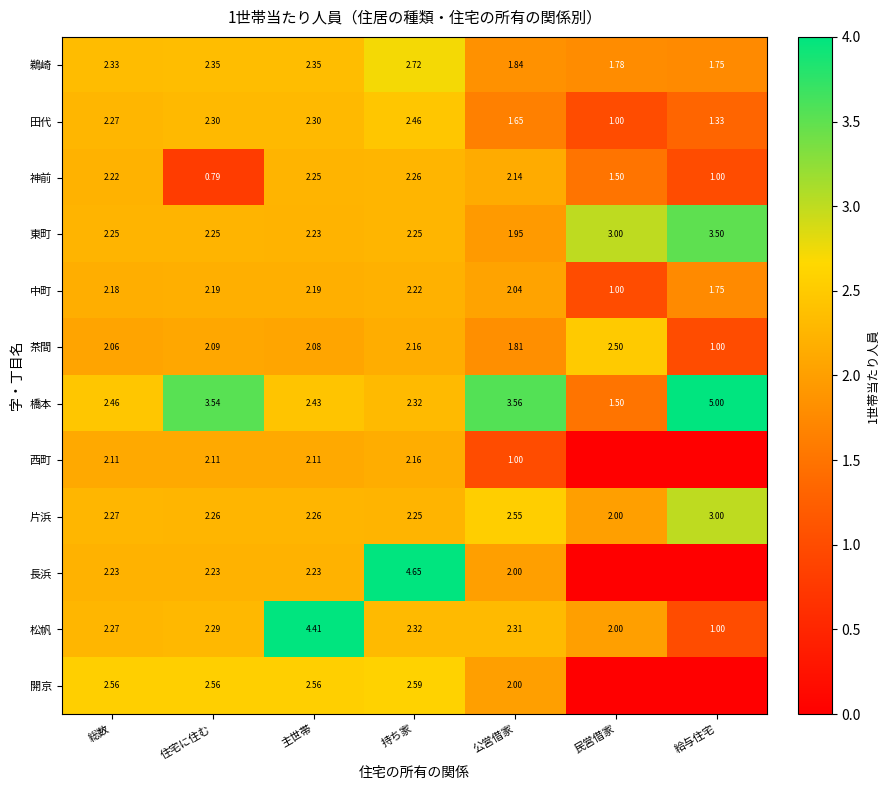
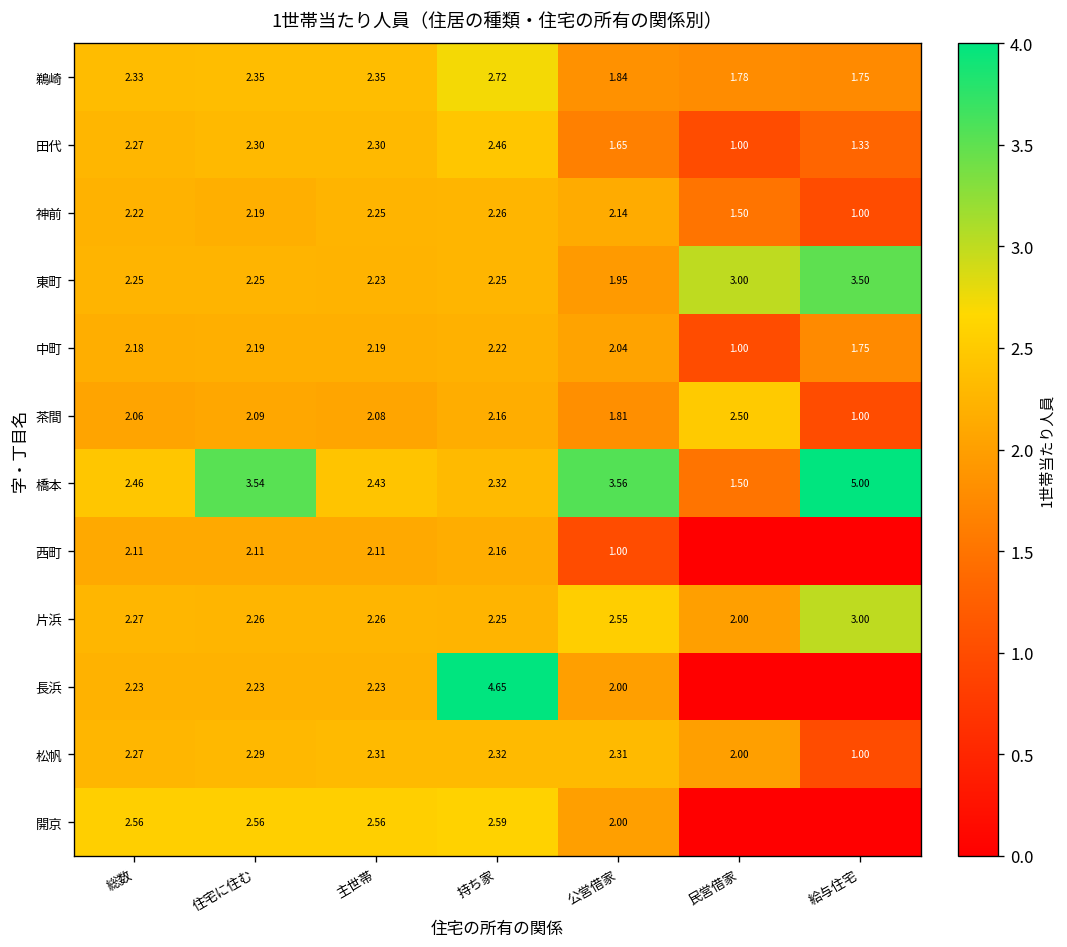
  {
    "鵜崎": {
      "総数": 2.33,
      "住宅に住む": 2.35,
      "主世帯": 2.35,
      "持ち家": 2.72,
      "公営借家": 1.84,
      "民営借家": 1.78,
      "給与住宅": 1.75
    },
    "田代": {
      "総数": 2.27,
      "住宅に住む": 2.30,
      "主世帯": 2.30,
      "持ち家": 2.46,
      "公営借家": 1.65,
      "民営借家": 1.00,
      "給与住宅": 1.33
    },
    "神前": {
      "総数": 2.22,
-     "住宅に住む": 0.79,
+     "住宅に住む": 2.19,
      "主世帯": 2.25,
      "持ち家": 2.26,
      "公営借家": 2.14,
      "民営借家": 1.50,
      "給与住宅": 1.00
    },
    "東町": {
      "総数": 2.25,
      "住宅に住む": 2.25,
      "主世帯": 2.23,
      "持ち家": 2.25,
      "公営借家": 1.95,
      "民営借家": 3.00,
      "給与住宅": 3.50
    },
    "中町": {
      "総数": 2.18,
      "住宅に住む": 2.19,
      "主世帯": 2.19,
      "持ち家": 2.22,
      "公営借家": 2.04,
      "民営借家": 1.00,
      "給与住宅": 1.75
    },
    "茶間": {
      "総数": 2.06,
      "住宅に住む": 2.09,
      "主世帯": 2.08,
      "持ち家": 2.16,
      "公営借家": 1.81,
      "民営借家": 2.50,
      "給与住宅": 1.00
    },
    "橋本": {
      "総数": 2.46,
      "住宅に住む": 3.54,
      "主世帯": 2.43,
      "持ち家": 2.32,
      "公営借家": 3.56,
      "民営借家": 1.50,
      "給与住宅": 5.00
    },
    "西町": {
      "総数": 2.11,
      "住宅に住む": 2.11,
      "主世帯": 2.11,
      "持ち家": 2.16,
      "公営借家": 1.00
    },
    "片浜": {
      "総数": 2.27,
      "住宅に住む": 2.26,
      "主世帯": 2.26,
      "持ち家": 2.25,
      "公営借家": 2.55,
      "民営借家": 2.00,
      "給与住宅": 3.00
    },
    "長浜": {
      "総数": 2.23,
      "住宅に住む": 2.23,
      "主世帯": 2.23,
      "持ち家": 4.65,
      "公営借家": 2.00
    },
    "松帆": {
      "総数": 2.27,
      "住宅に住む": 2.29,
-     "主世帯": 4.41,
+     "主世帯": 2.31,
      "持ち家": 2.32,
      "公営借家": 2.31,
      "民営借家": 2.00,
      "給与住宅": 1.00
    },
    "開京": {
      "総数": 2.56,
      "住宅に住む": 2.56,
      "主世帯": 2.56,
      "持ち家": 2.59,
      "公営借家": 2.00
    }
  }
